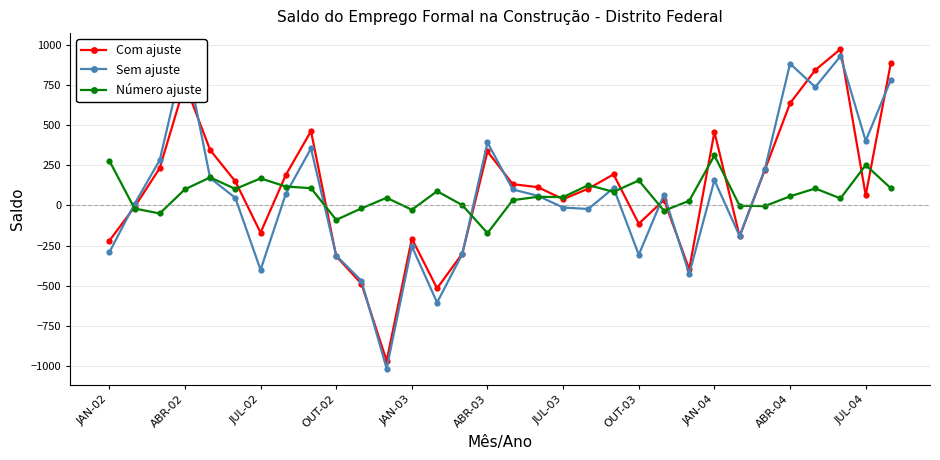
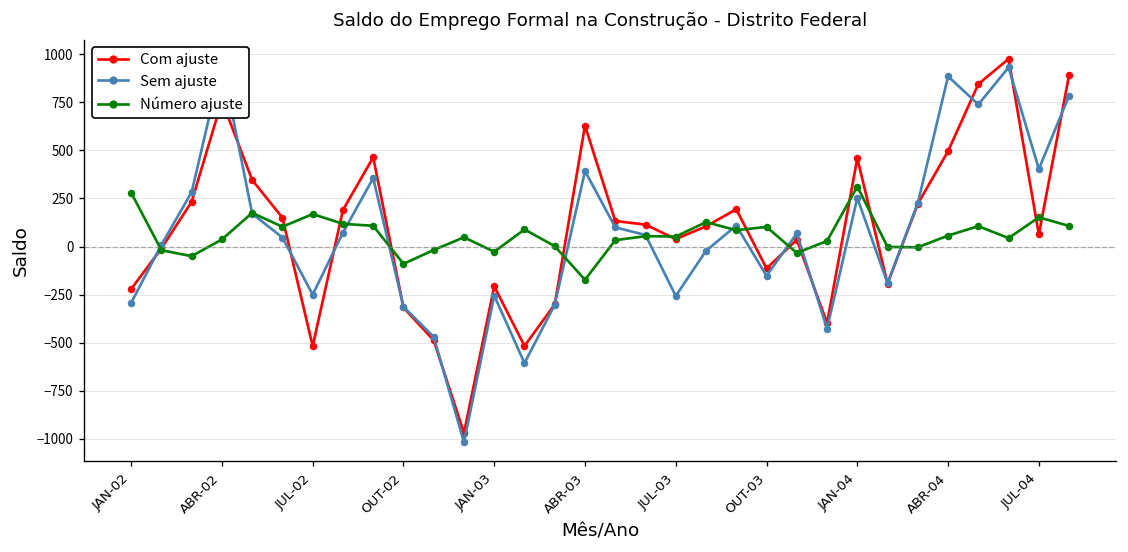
  {
    "Com ajuste": {
      "JAN-02": -220,
-     "JUL-02": -170,
+     "JUL-02": -520,
      "JAN-03": -210,
-     "ABR-03": 340,
+     "ABR-03": 630,
      "OUT-03": -110,
      "JAN-04": 460,
-     "ABR-04": 640,
+     "ABR-04": 500,
      "JUL-04": 60
    },
    "Sem ajuste": {
      "JAN-02": -290,
-     "JUL-02": -400,
+     "JUL-02": -250,
      "JAN-03": -260,
      "ABR-03": 390,
-     "JUL-03": -10,
-     "OUT-03": -310,
-     "JAN-04": 160,
+     "JUL-03": -260,
+     "OUT-03": -150,
+     "JAN-04": 250,
      "ABR-04": 890,
      "JUL-04": 400
    },
    "Número ajuste": {
      "JAN-02": 280,
-     "ABR-02": 100,
+     "ABR-02": 40,
      "JUL-02": 170,
      "OUT-02": -90,
      "JAN-03": -30,
      "ABR-03": -170,
-     "OUT-03": 160,
+     "OUT-03": 100,
      "JAN-04": 310,
      "ABR-04": 60,
-     "JUL-04": 250
+     "JUL-04": 150
    }
  }
